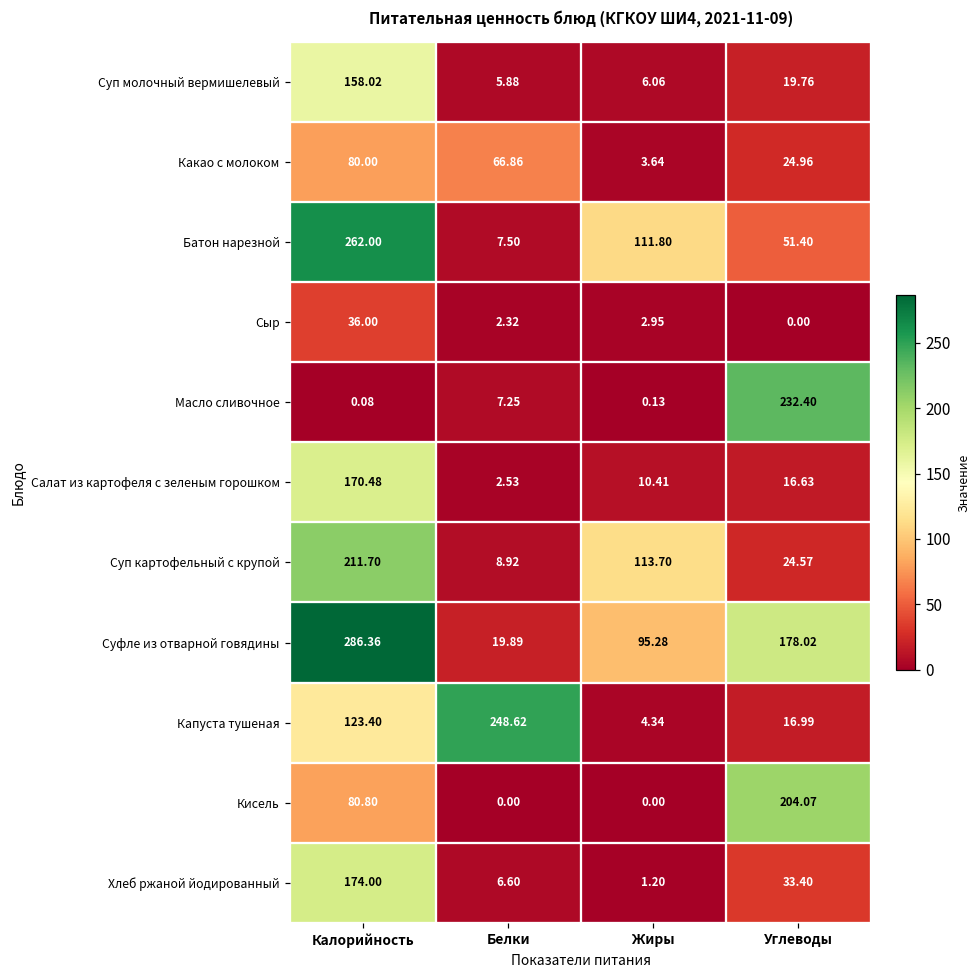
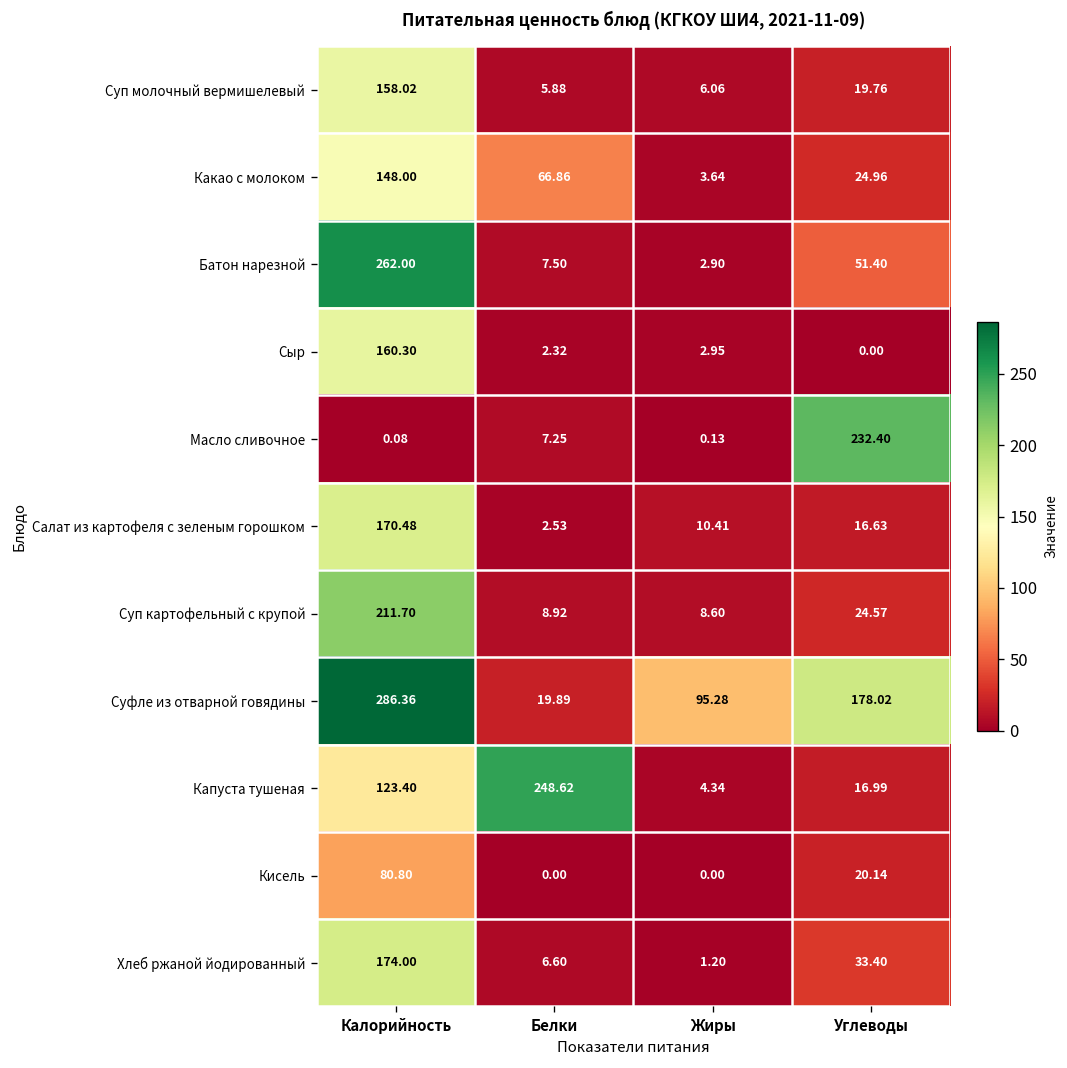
  {
    "Суп молочный вермишелевый": {
      "Калорийность": 158.02,
      "Белки": 5.88,
      "Жиры": 6.06,
      "Углеводы": 19.76
    },
    "Какао с молоком": {
-     "Калорийность": 80.00,
+     "Калорийность": 148.00,
      "Белки": 66.86,
      "Жиры": 3.64,
      "Углеводы": 24.96
    },
    "Батон нарезной": {
      "Калорийность": 262.00,
      "Белки": 7.50,
-     "Жиры": 111.80,
+     "Жиры": 2.90,
      "Углеводы": 51.40
    },
    "Сыр": {
-     "Калорийность": 36.00,
+     "Калорийность": 160.30,
      "Белки": 2.32,
      "Жиры": 2.95,
      "Углеводы": 0.00
    },
    "Масло сливочное": {
      "Калорийность": 0.08,
      "Белки": 7.25,
      "Жиры": 0.13,
      "Углеводы": 232.40
    },
    "Салат из картофеля с зеленым горошком": {
      "Калорийность": 170.48,
      "Белки": 2.53,
      "Жиры": 10.41,
      "Углеводы": 16.63
    },
    "Суп картофельный с крупой": {
      "Калорийность": 211.70,
      "Белки": 8.92,
-     "Жиры": 113.70,
+     "Жиры": 8.60,
      "Углеводы": 24.57
    },
    "Суфле из отварной говядины": {
      "Калорийность": 286.36,
      "Белки": 19.89,
      "Жиры": 95.28,
      "Углеводы": 178.02
    },
    "Капуста тушеная": {
      "Калорийность": 123.40,
      "Белки": 248.62,
      "Жиры": 4.34,
      "Углеводы": 16.99
    },
    "Кисель": {
      "Калорийность": 80.80,
      "Белки": 0.00,
      "Жиры": 0.00,
-     "Углеводы": 204.07
+     "Углеводы": 20.14
    },
    "Хлеб ржаной йодированный": {
      "Калорийность": 174.00,
      "Белки": 6.60,
      "Жиры": 1.20,
      "Углеводы": 33.40
    }
  }
